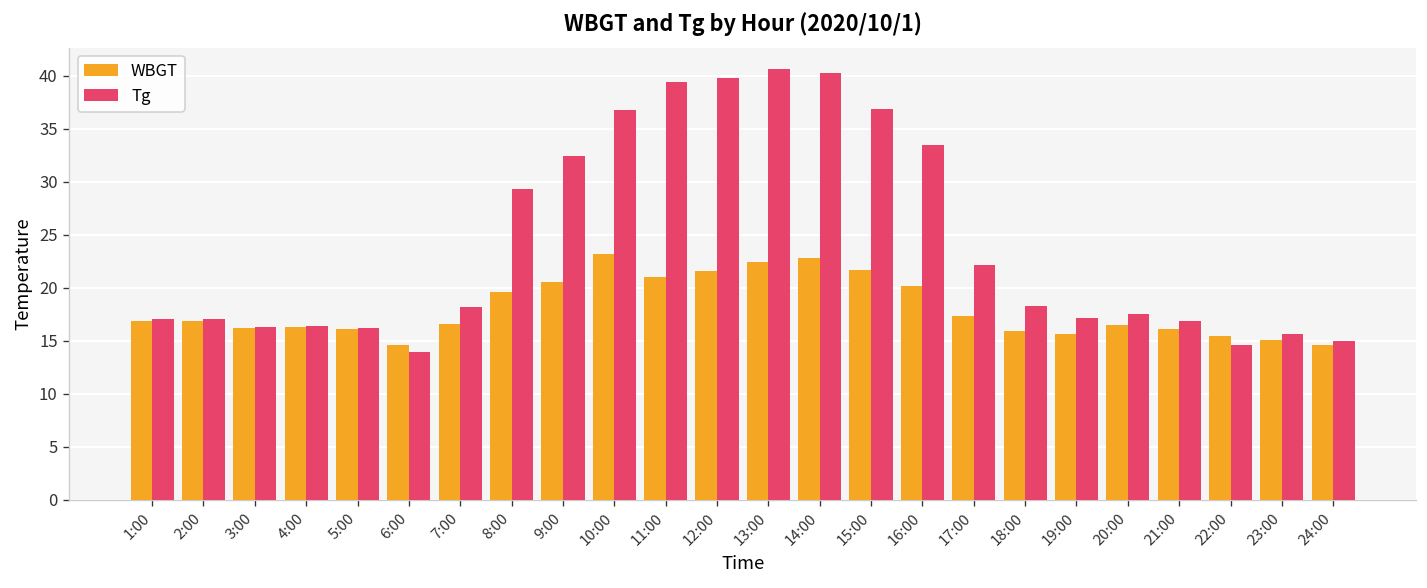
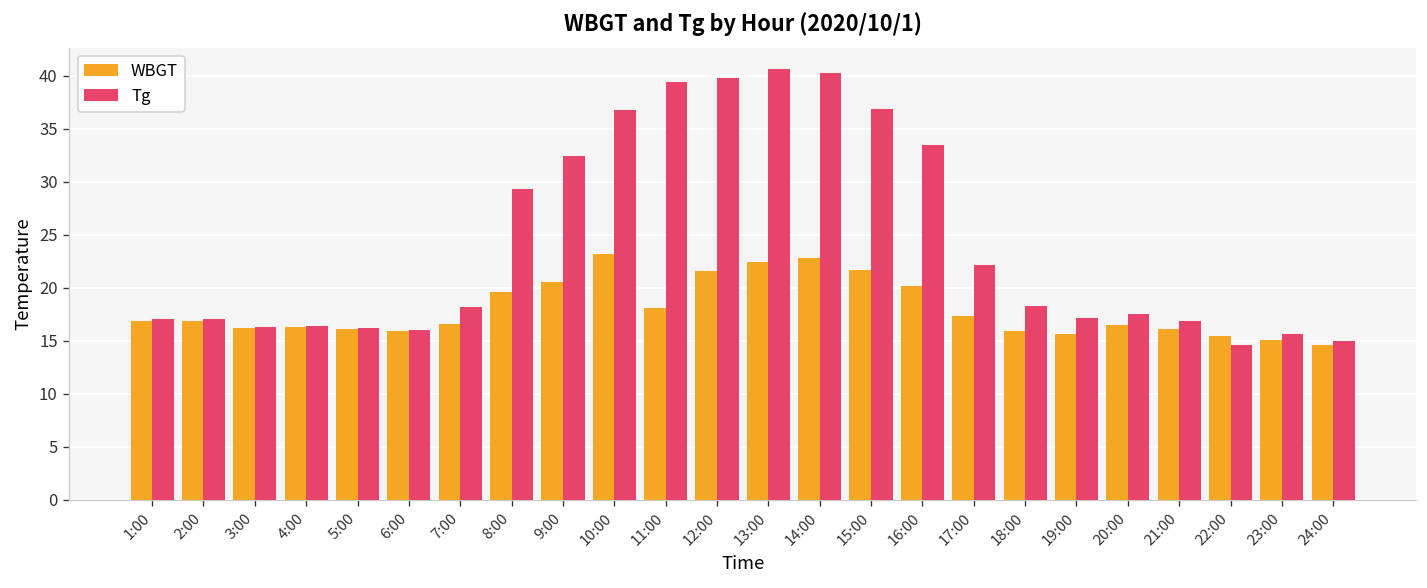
  {
    "WBGT": {
      "1:00": 17,
      "2:00": 17,
      "3:00": 16,
      "4:00": 16,
      "5:00": 16,
-     "6:00": 15,
+     "6:00": 16,
      "7:00": 17,
      "8:00": 20,
      "9:00": 21,
      "10:00": 23,
-     "11:00": 21,
+     "11:00": 18,
      "12:00": 22,
      "13:00": 22,
      "14:00": 23,
      "15:00": 22,
      "16:00": 20,
      "17:00": 17,
      "18:00": 16,
      "19:00": 16,
      "20:00": 17,
      "21:00": 16,
      "22:00": 15,
      "23:00": 15,
      "24:00": 15
    },
    "Tg": {
      "1:00": 17,
      "2:00": 17,
      "3:00": 16,
      "4:00": 16,
      "5:00": 16,
-     "6:00": 14,
+     "6:00": 16,
      "7:00": 18,
      "8:00": 29,
      "9:00": 32,
      "10:00": 37,
      "11:00": 39,
      "12:00": 40,
      "13:00": 41,
      "14:00": 40,
      "15:00": 37,
      "16:00": 34,
      "17:00": 22,
      "18:00": 18,
      "19:00": 17,
      "20:00": 18,
      "21:00": 17,
      "22:00": 15,
      "23:00": 16,
      "24:00": 15
    }
  }
